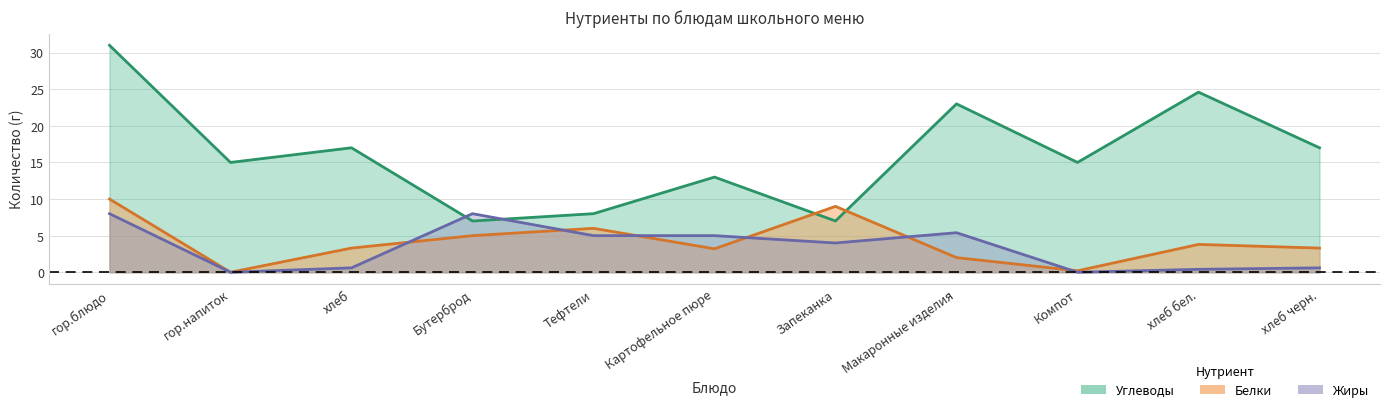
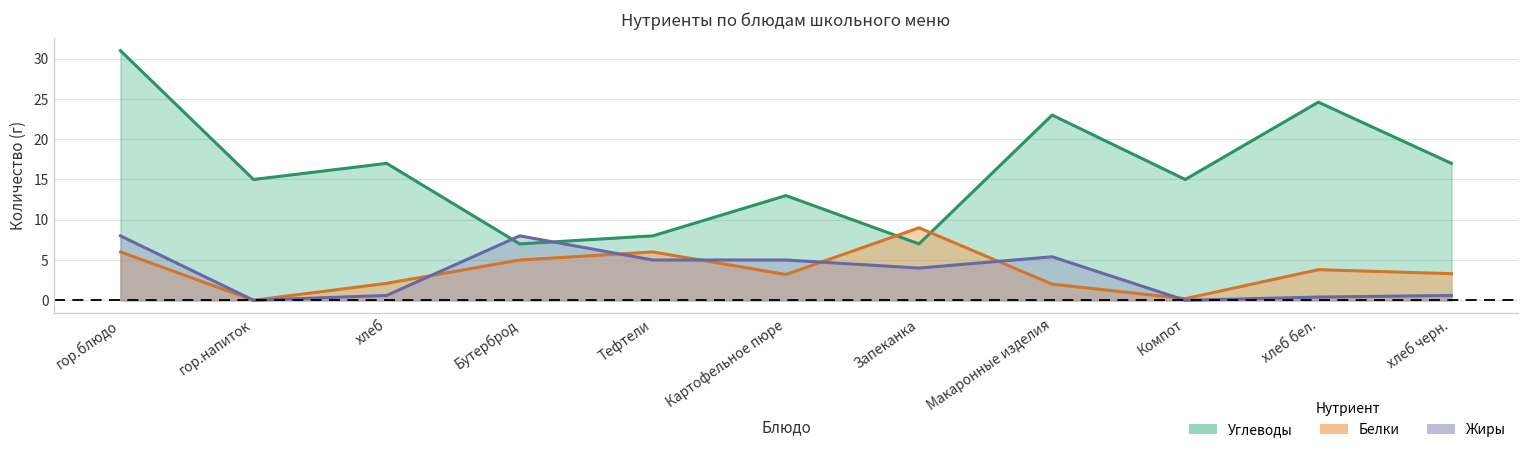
  {
    "Белки": {
-     "гор.блюдо": 10,
-     "хлеб": 3,
+     "гор.блюдо": 6,
+     "хлеб": 2,
      "Бутерброд": 5,
      "Тефтели": 6,
      "Картофельное пюре": 3,
      "Запеканка": 9,
      "Макаронные изделия": 2,
      "хлеб бел.": 4,
      "хлеб черн.": 3
    }
  }
